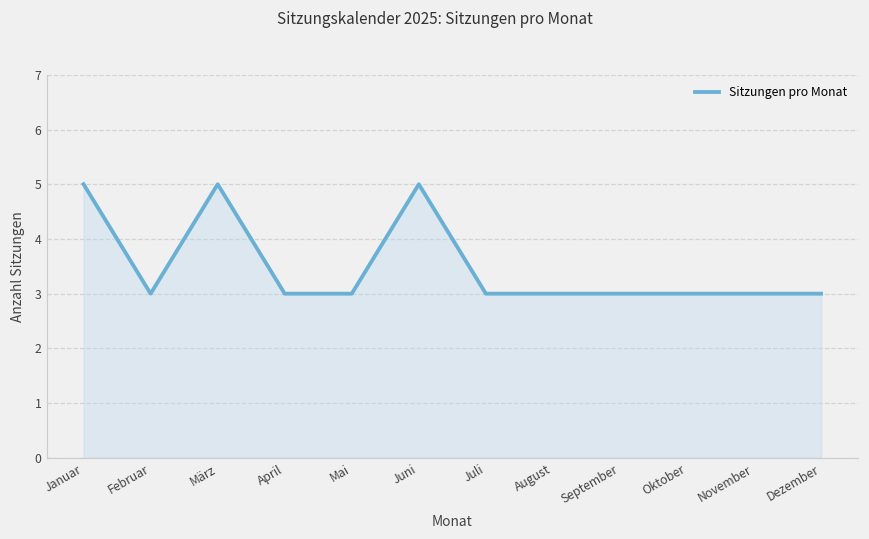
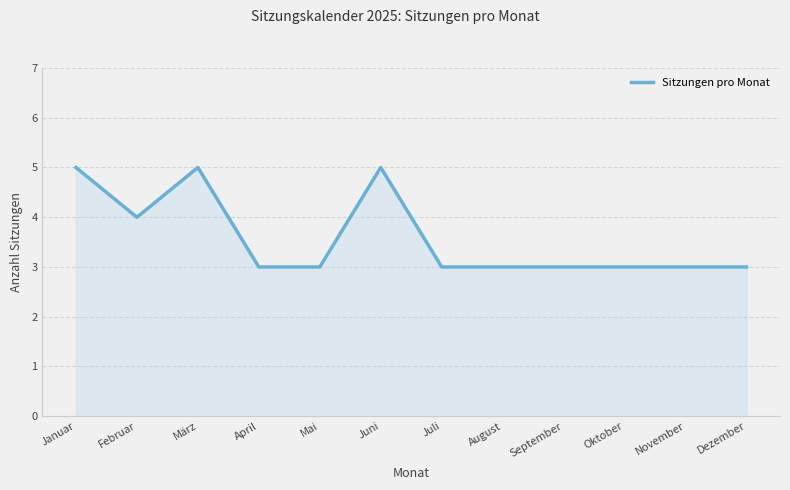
  {
    "Januar": 5,
-   "Februar": 3,
+   "Februar": 4,
    "März": 5,
    "April": 3,
    "Mai": 3,
    "Juni": 5,
    "Juli": 3,
    "August": 3,
    "September": 3,
    "Oktober": 3,
    "November": 3,
    "Dezember": 3
  }
